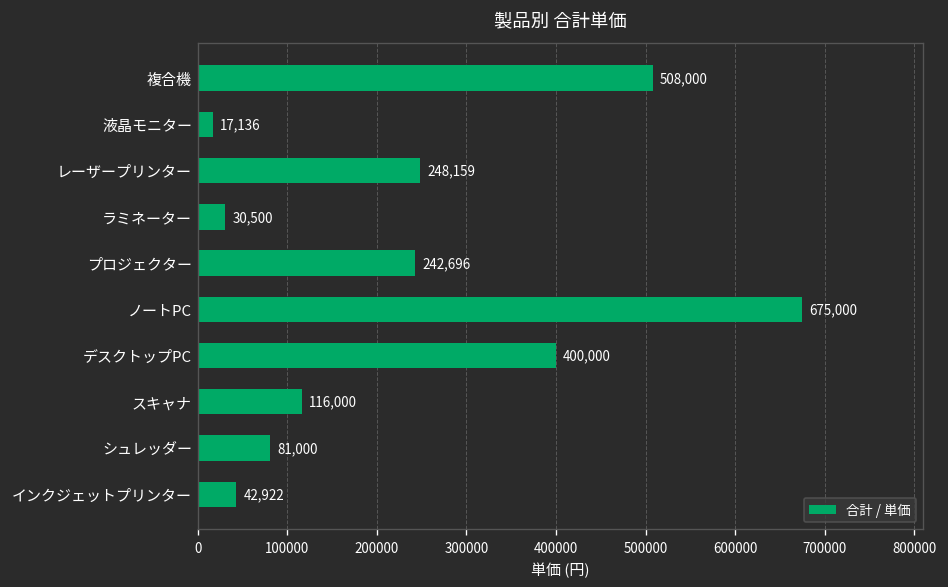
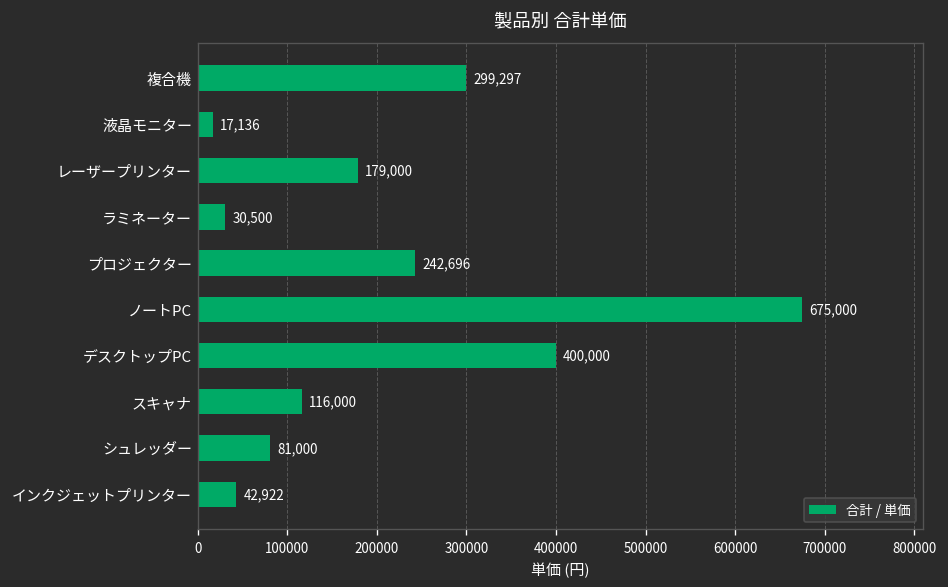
  {
-   "複合機": "508,000",
+   "複合機": "299,297",
    "液晶モニター": "17,136",
-   "レーザープリンター": "248,159",
+   "レーザープリンター": "179,000",
    "ラミネーター": "30,500",
    "プロジェクター": "242,696",
    "ノートPC": "675,000",
    "デスクトップPC": "400,000",
    "スキャナ": "116,000",
    "シュレッダー": "81,000",
    "インクジェットプリンター": "42,922"
  }
